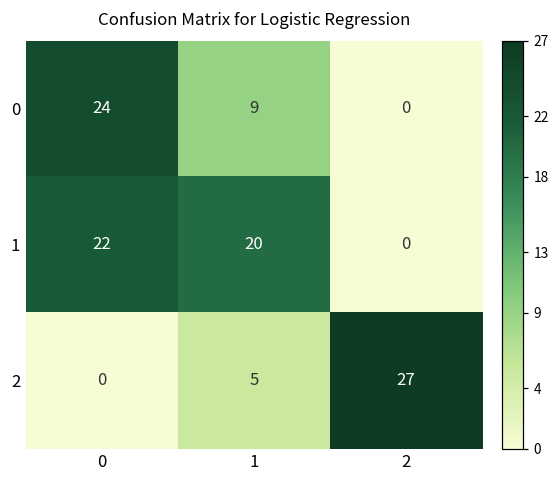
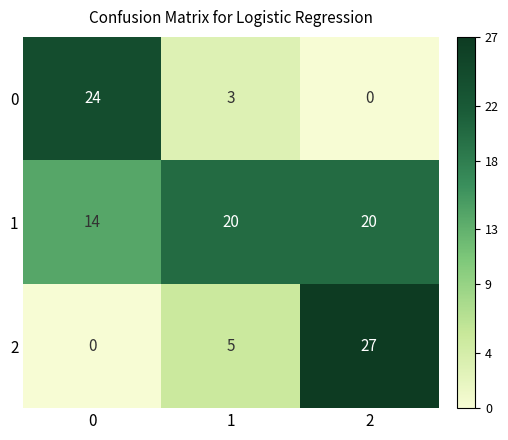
  {
    "0": {
      "0": 24,
-     "1": 9,
+     "1": 3,
      "2": 0
    },
    "1": {
-     "0": 22,
+     "0": 14,
      "1": 20,
-     "2": 0
+     "2": 20
    },
    "2": {
      "0": 0,
      "1": 5,
      "2": 27
    }
  }
